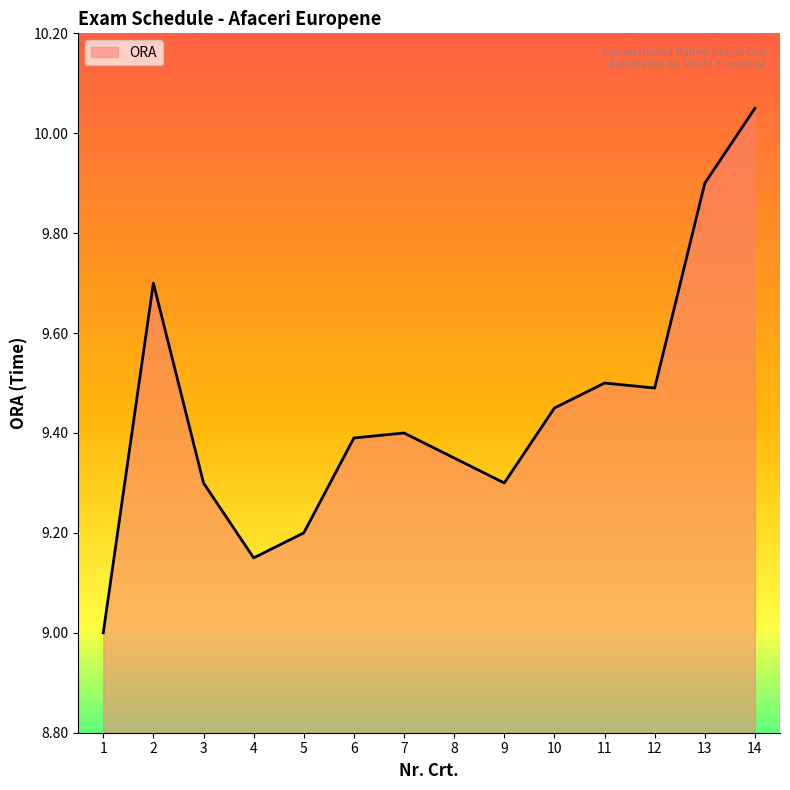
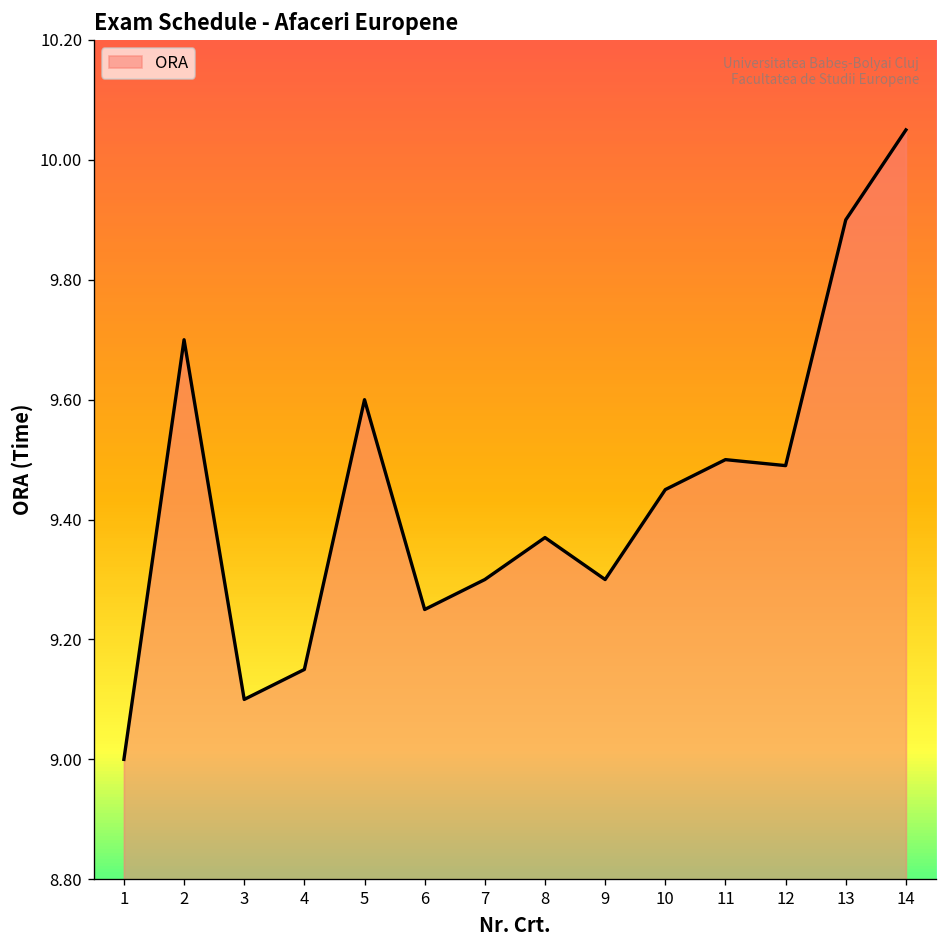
  {
    "1": 9.00,
    "2": 9.70,
-   "3": 9.3,
+   "3": 9.1,
    "4": 9.15,
-   "5": 9.2,
-   "6": 9.39,
-   "7": 9.4,
-   "8": 9.35,
+   "5": 9.6,
+   "6": 9.25,
+   "7": 9.3,
+   "8": 9.37,
    "9": 9.30,
    "10": 9.45,
    "11": 9.50,
    "12": 9.49,
    "13": 9.90,
    "14": 10.05
  }
